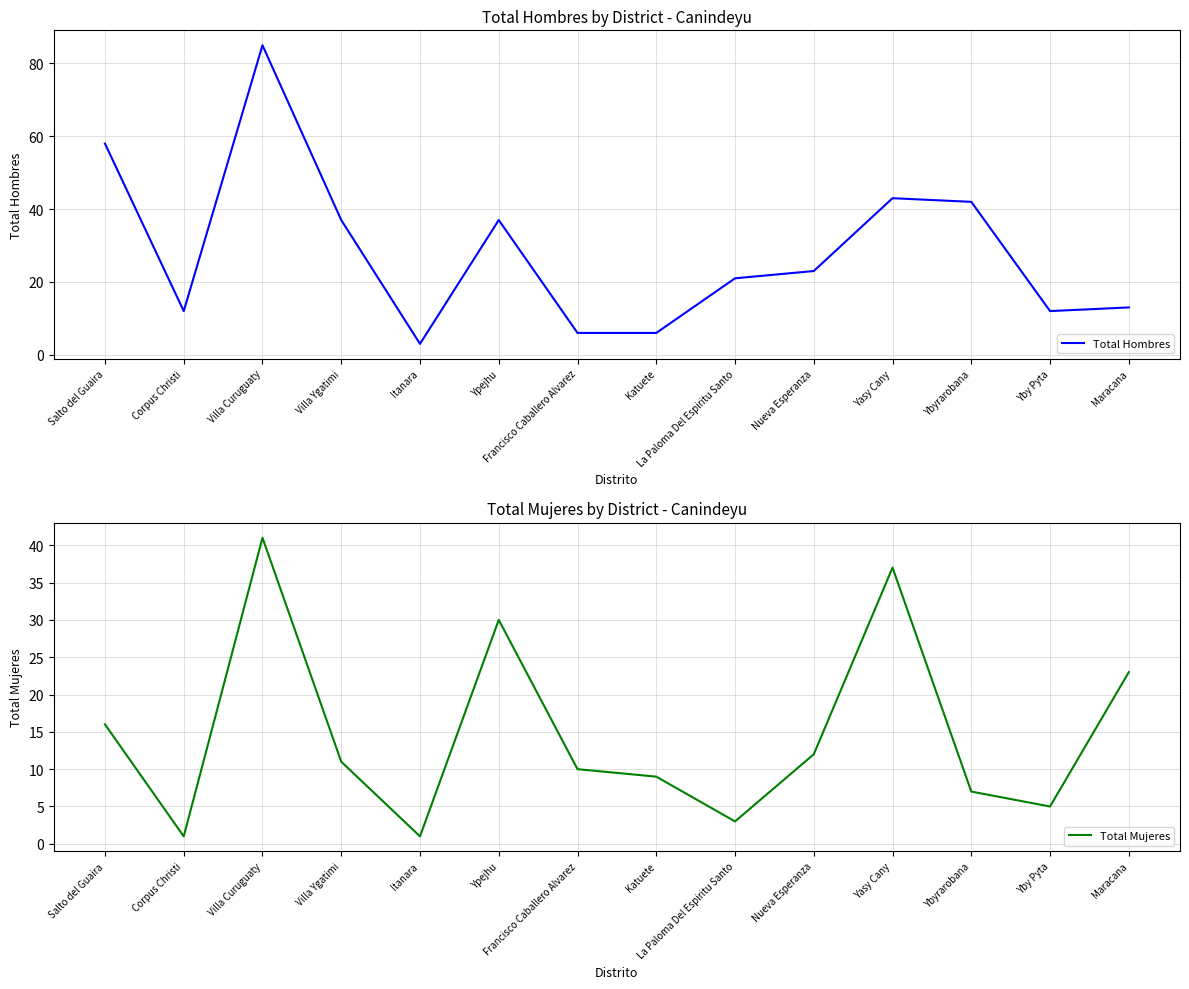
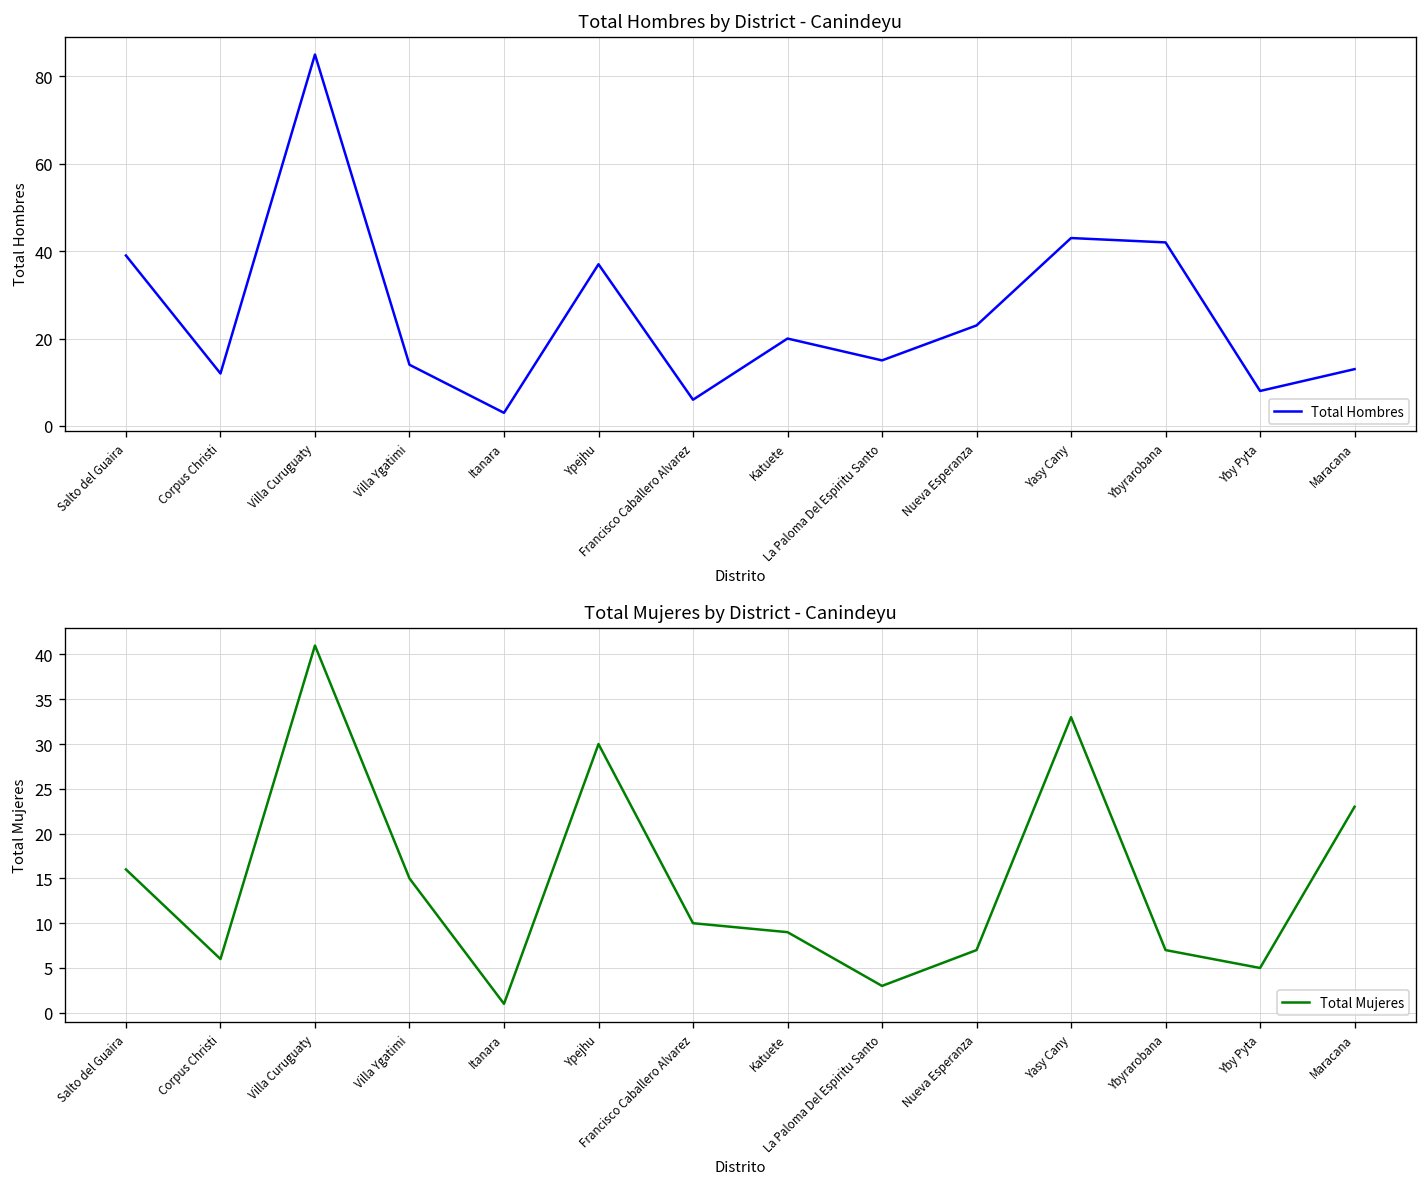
  {
    "Total Hombres by District - Canindeyu": {
-     "Salto del Guaira": 58,
+     "Salto del Guaira": 39,
      "Corpus Christi": 12,
      "Villa Curuguaty": 85,
-     "Villa Ygatimi": 37,
+     "Villa Ygatimi": 14,
      "Itanara": 3,
      "Ypejhu": 37,
      "Francisco Caballero Alvarez": 6,
-     "Katuete": 6,
-     "La Paloma Del Espiritu Santo": 21,
+     "Katuete": 20,
+     "La Paloma Del Espiritu Santo": 15,
      "Nueva Esperanza": 23,
      "Yasy Cany": 43,
      "Ybyrarobana": 42,
-     "Yby Pyta": 12,
+     "Yby Pyta": 8,
      "Maracana": 13
    },
    "Total Mujeres by District - Canindeyu": {
      "Salto del Guaira": 16,
-     "Corpus Christi": 1,
+     "Corpus Christi": 6,
      "Villa Curuguaty": 41,
-     "Villa Ygatimi": 11,
+     "Villa Ygatimi": 15,
      "Itanara": 1,
      "Ypejhu": 30,
      "Francisco Caballero Alvarez": 10,
      "Katuete": 9,
      "La Paloma Del Espiritu Santo": 3,
-     "Nueva Esperanza": 12,
-     "Yasy Cany": 37,
+     "Nueva Esperanza": 7,
+     "Yasy Cany": 33,
      "Ybyrarobana": 7,
      "Yby Pyta": 5,
      "Maracana": 23
    }
  }
